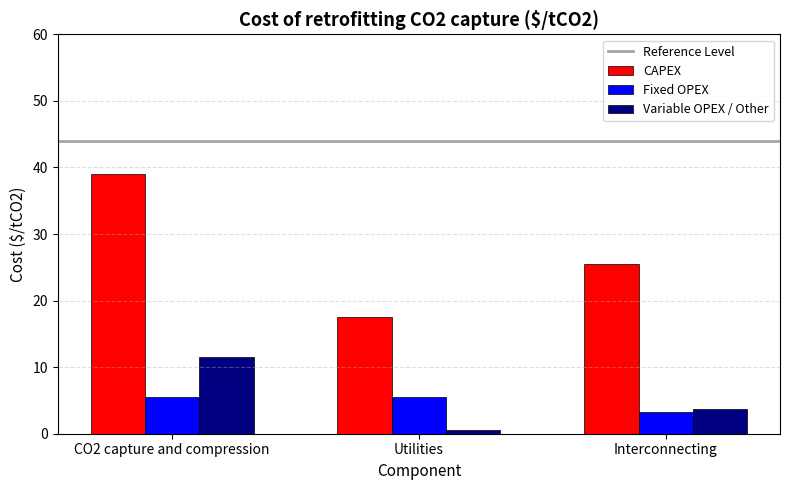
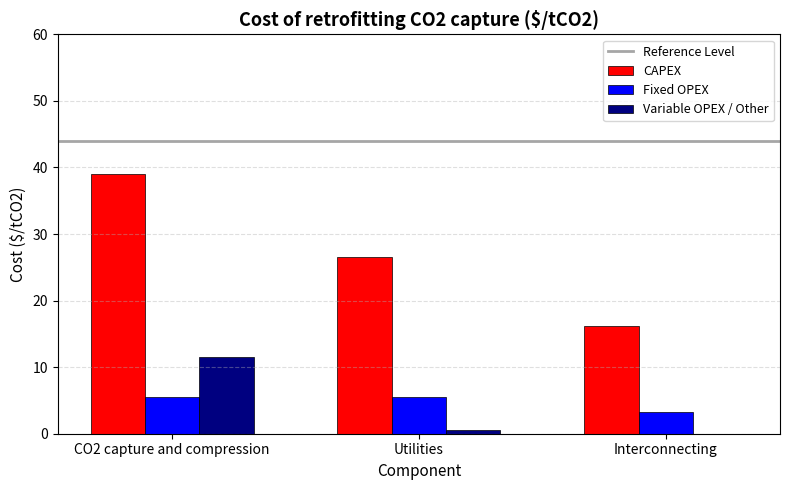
  {
    "CAPEX": {
      "CO2 capture and compression": 39,
-     "Utilities": 17,
-     "Interconnecting": 26
+     "Utilities": 27,
+     "Interconnecting": 16
    },
    "Fixed OPEX": {
      "CO2 capture and compression": 6,
      "Utilities": 5,
      "Interconnecting": 3
    },
    "Variable OPEX / Other": {
      "CO2 capture and compression": 11,
      "Utilities": 1,
-     "Interconnecting": 4
+     "Interconnecting": 0
    }
  }
